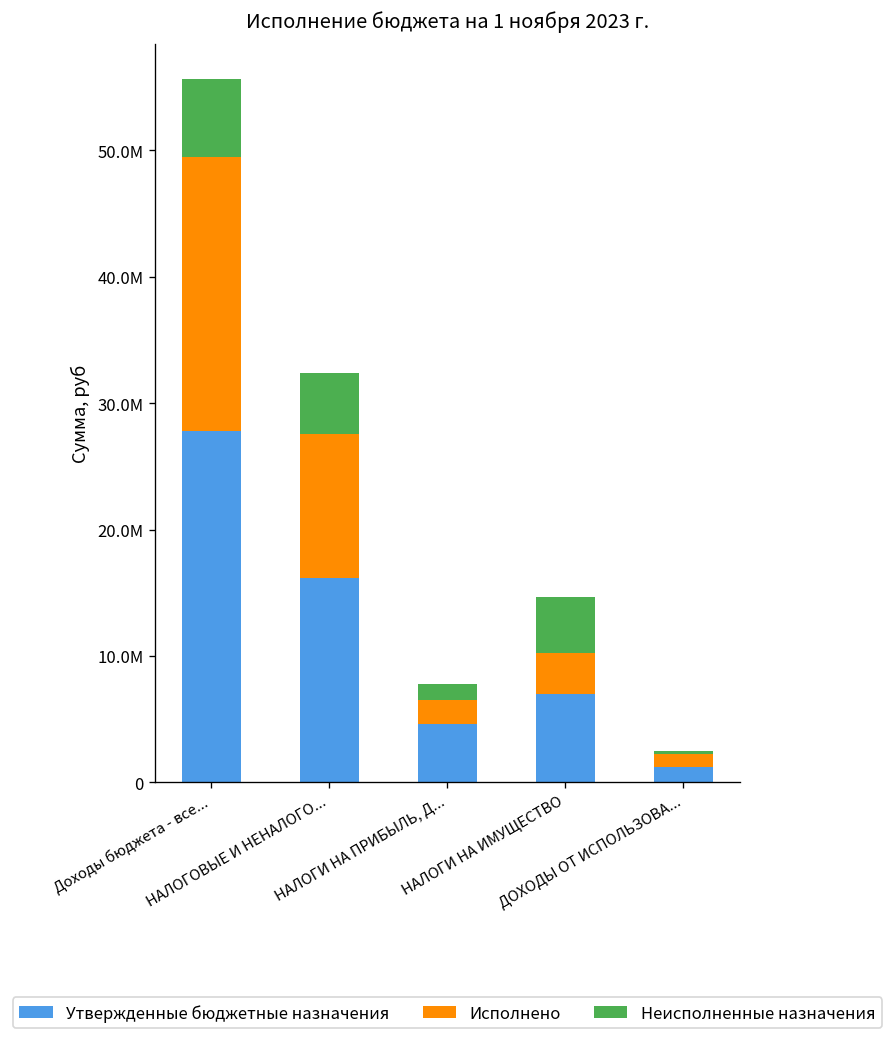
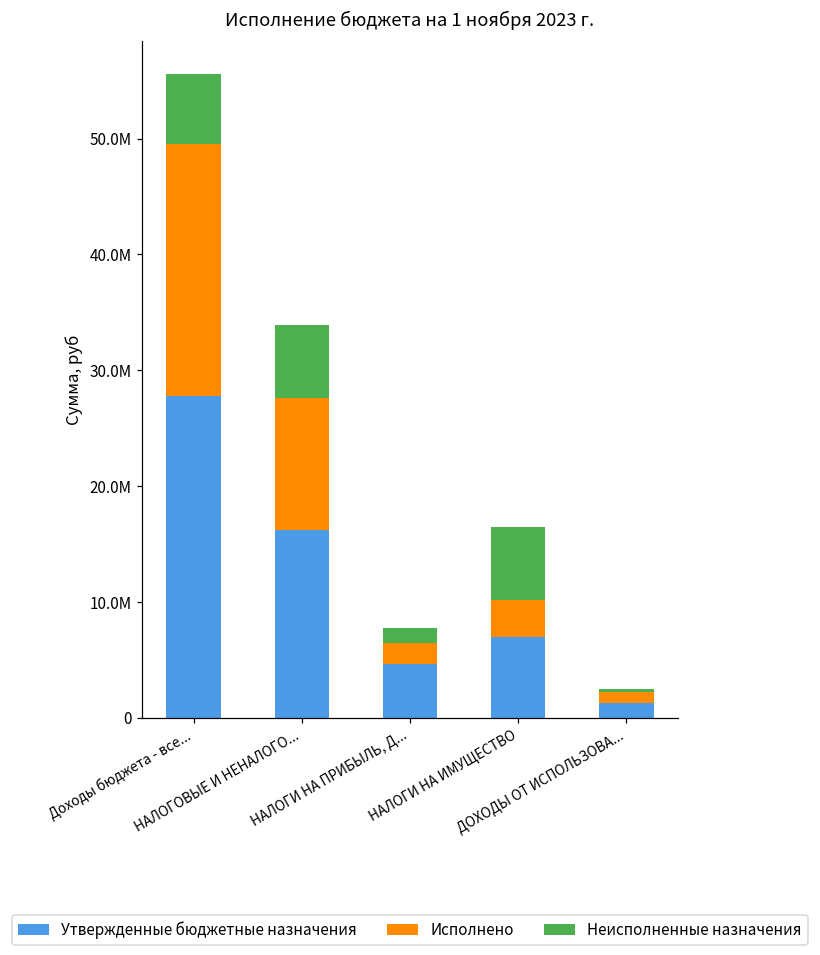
  {
    "Утвержденные бюджетные назначения": {
      "Доходы бюджета - все...": 27800000,
      "НАЛОГОВЫЕ И НЕНАЛОГО...": 16200000,
      "НАЛОГИ НА ПРИБЫЛЬ, Д...": 4600000,
      "НАЛОГИ НА ИМУЩЕСТВО": 7000000,
      "ДОХОДЫ ОТ ИСПОЛЬЗОВА...": 1200000
    },
    "Исполнено": {
      "Доходы бюджета - все...": 21700000,
      "НАЛОГОВЫЕ И НЕНАЛОГО...": 11400000,
      "НАЛОГИ НА ПРИБЫЛЬ, Д...": 1900000,
      "НАЛОГИ НА ИМУЩЕСТВО": 3200000,
      "ДОХОДЫ ОТ ИСПОЛЬЗОВА...": 1000000
    },
    "Неисполненные назначения": {
      "Доходы бюджета - все...": 6100000,
-     "НАЛОГОВЫЕ И НЕНАЛОГО...": 4800000,
+     "НАЛОГОВЫЕ И НЕНАЛОГО...": 6300000,
      "НАЛОГИ НА ПРИБЫЛЬ, Д...": 1200000,
-     "НАЛОГИ НА ИМУЩЕСТВО": 4500000
+     "НАЛОГИ НА ИМУЩЕСТВО": 6200000
    }
  }
